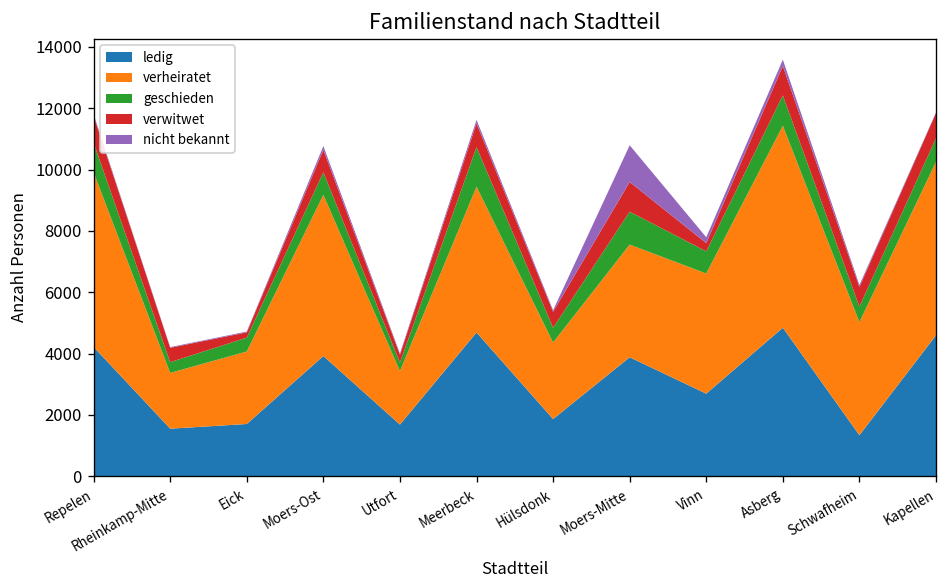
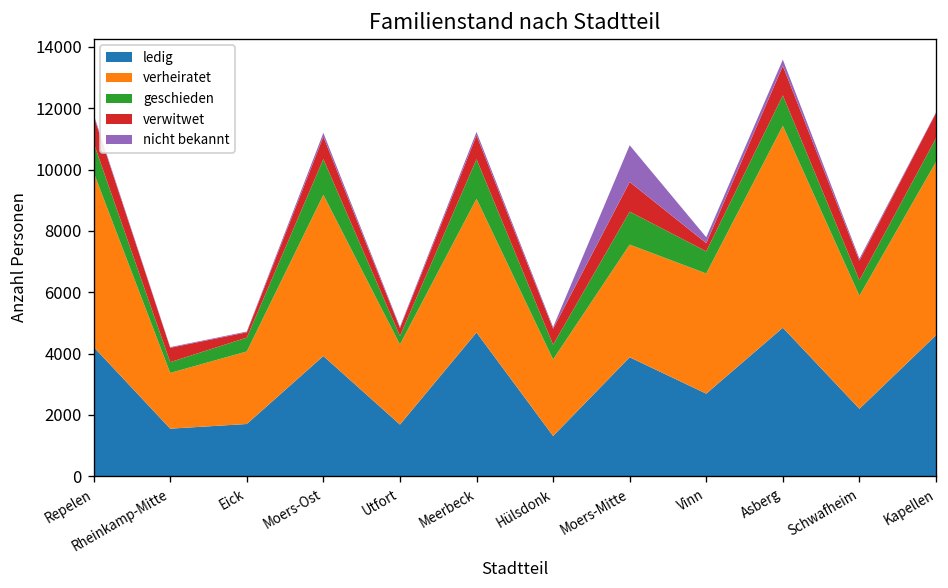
  {
    "ledig": {
-     "Hülsdonk": 1900,
-     "Schwafheim": 1300
+     "Hülsdonk": 1300,
+     "Schwafheim": 2200
    },
    "verheiratet": {
-     "Utfort": 1700,
-     "Meerbeck": 4800
+     "Utfort": 2600,
+     "Meerbeck": 4400
    },
    "geschieden": {
-     "Moers-Ost": 700
+     "Moers-Ost": 1200
    },
    "nicht bekannt": {
      "Moers-Ost": 100,
      "Meerbeck": 100,
      "Moers-Mitte": 1200,
      "Vinn": 200,
      "Asberg": 200
    }
  }
